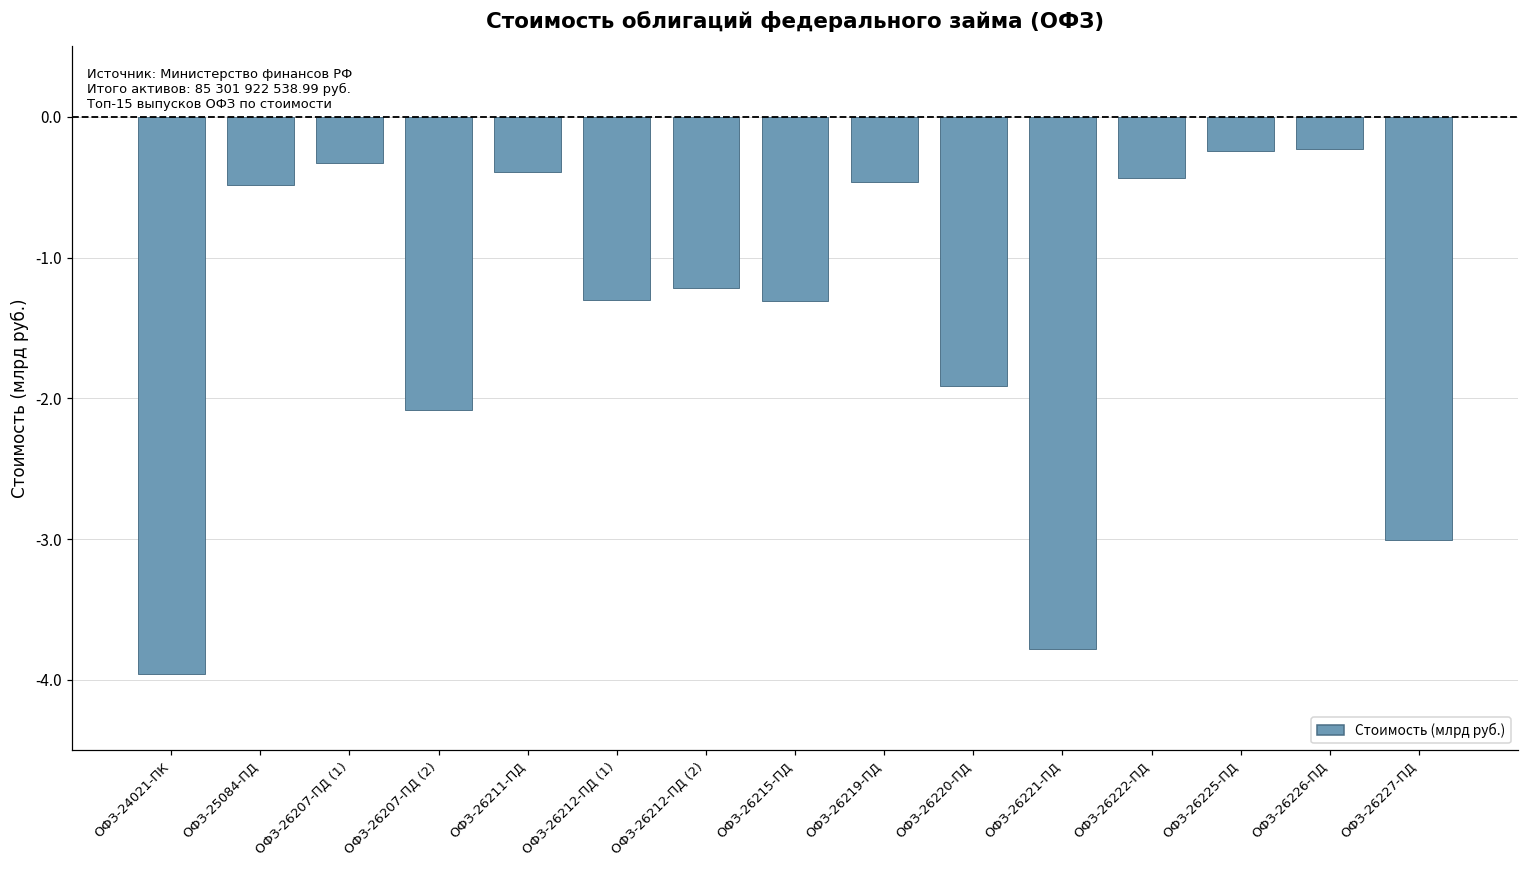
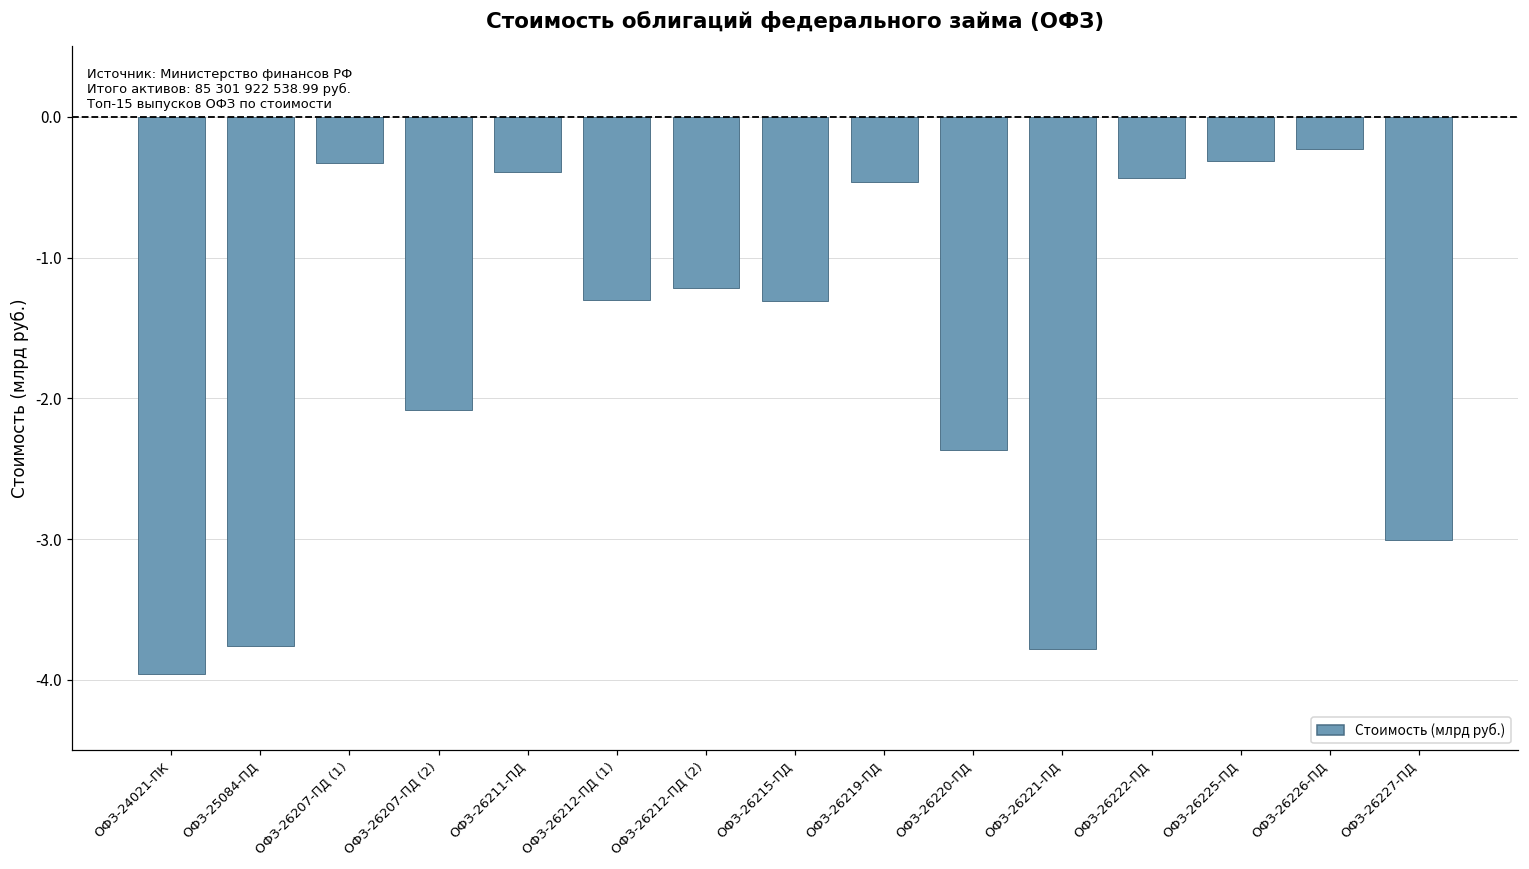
  {
    "ОФЗ-24021-ПК": -3.96,
-   "ОФЗ-25084-ПД": -0.48,
+   "ОФЗ-25084-ПД": -3.76,
    "ОФЗ-26207-ПД (1)": -0.32,
    "ОФЗ-26207-ПД (2)": -2.08,
    "ОФЗ-26211-ПД": -0.39,
    "ОФЗ-26212-ПД (1)": -1.30,
    "ОФЗ-26212-ПД (2)": -1.21,
    "ОФЗ-26215-ПД": -1.31,
    "ОФЗ-26219-ПД": -0.46,
-   "ОФЗ-26220-ПД": -1.91,
+   "ОФЗ-26220-ПД": -2.37,
    "ОФЗ-26221-ПД": -3.78,
    "ОФЗ-26222-ПД": -0.43,
-   "ОФЗ-26225-ПД": -0.25,
+   "ОФЗ-26225-ПД": -0.32,
    "ОФЗ-26226-ПД": -0.23,
    "ОФЗ-26227-ПД": -3.01
  }
